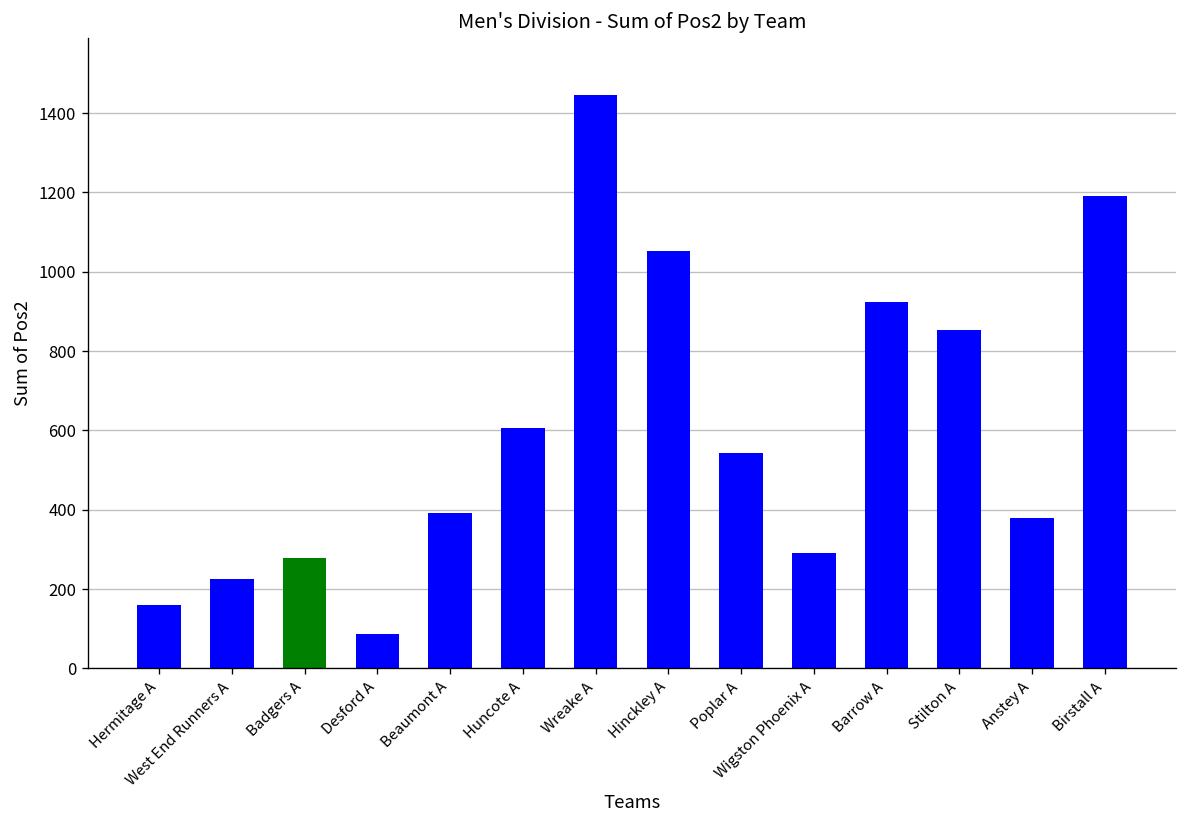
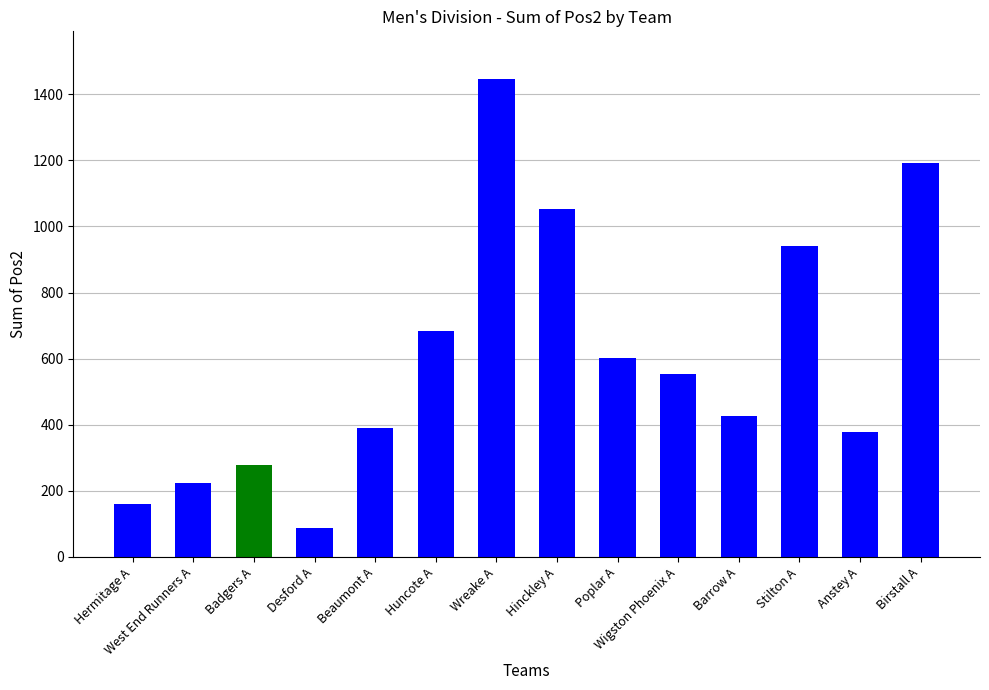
  {
    "Hermitage A": 160,
    "West End Runners A": 230,
    "Badgers A": 280,
    "Desford A": 90,
    "Beaumont A": 390,
-   "Huncote A": 610,
+   "Huncote A": 680,
    "Wreake A": 1450,
    "Hinckley A": 1050,
-   "Poplar A": 540,
-   "Wigston Phoenix A": 290,
-   "Barrow A": 920,
-   "Stilton A": 850,
+   "Poplar A": 600,
+   "Wigston Phoenix A": 550,
+   "Barrow A": 430,
+   "Stilton A": 940,
    "Anstey A": 380,
    "Birstall A": 1190
  }
